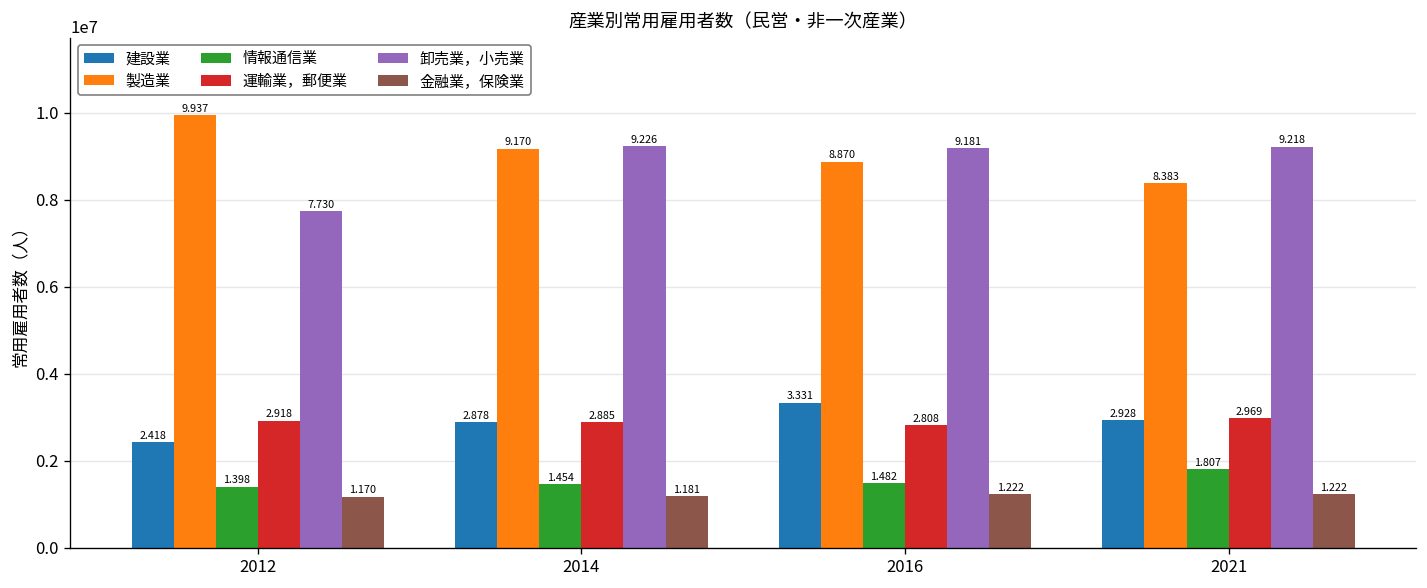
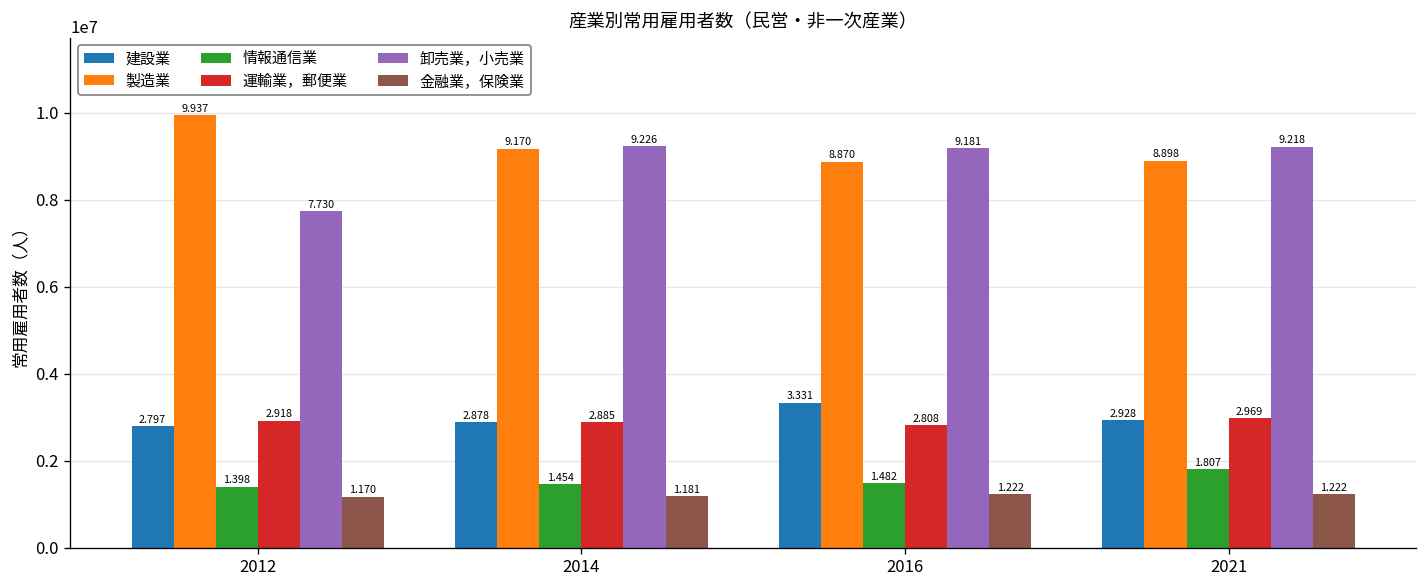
  {
    "建設業": {
-     "2012": 2.418
+     "2012": 2.797
    },
    "製造業": {
-     "2021": 8.383
+     "2021": 8.898
    }
  }
